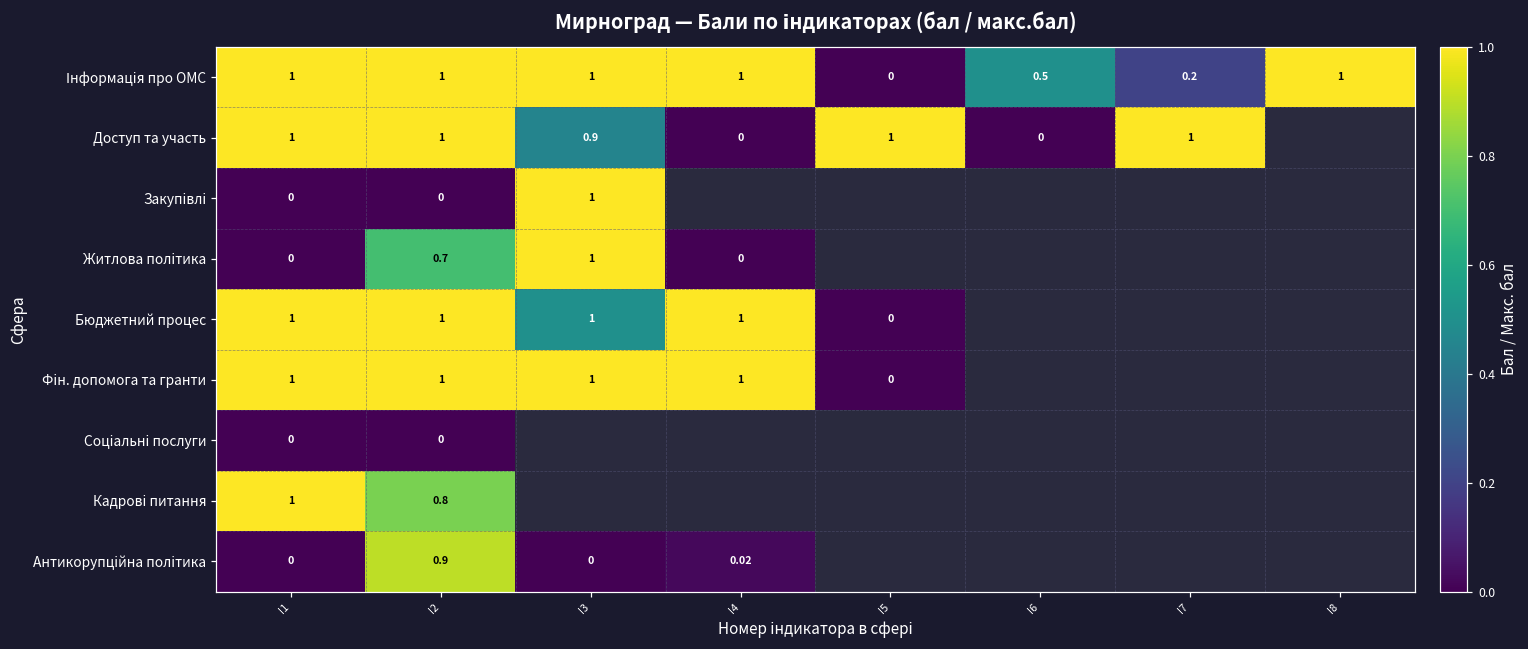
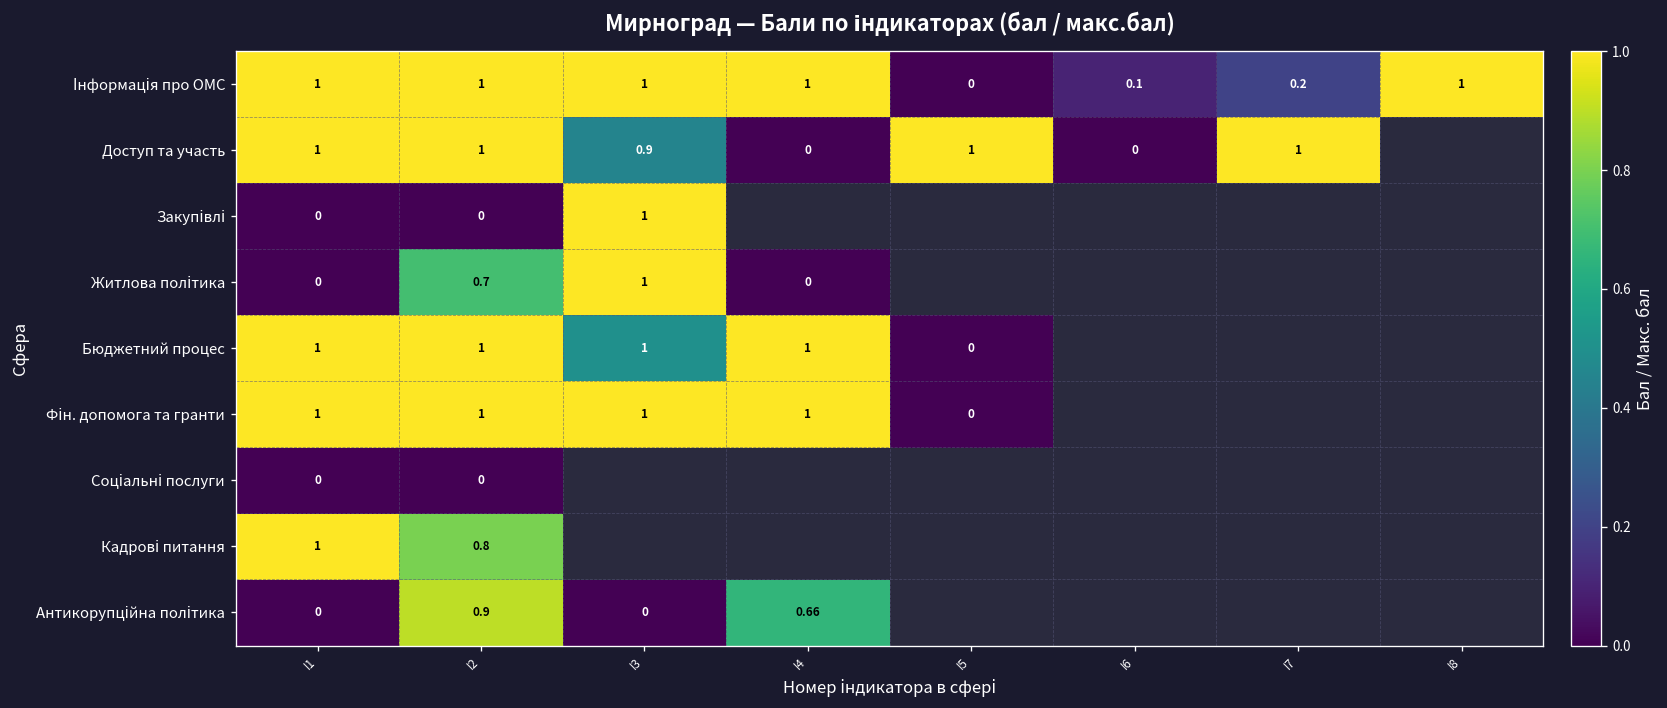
  {
    "Інформація про ОМС": {
      "І1": 1,
      "І2": 1,
      "І3": 1,
      "І4": 1,
      "І5": 0,
-     "І6": 0.5,
+     "І6": 0.1,
      "І7": 0.2,
      "І8": 1
    },
    "Доступ та участь": {
      "І1": 1,
      "І2": 1,
      "І3": 0.9,
      "І4": 0,
      "І5": 1,
      "І6": 0,
      "І7": 1
    },
    "Закупівлі": {
      "І1": 0,
      "І2": 0,
      "І3": 1
    },
    "Житлова політика": {
      "І1": 0,
      "І2": 0.7,
      "І3": 1,
      "І4": 0
    },
    "Бюджетний процес": {
      "І1": 1,
      "І2": 1,
      "І3": 1,
      "І4": 1,
      "І5": 0
    },
    "Фін. допомога та гранти": {
      "І1": 1,
      "І2": 1,
      "І3": 1,
      "І4": 1,
      "І5": 0
    },
    "Соціальні послуги": {
      "І1": 0,
      "І2": 0
    },
    "Кадрові питання": {
      "І1": 1,
      "І2": 0.8
    },
    "Антикорупційна політика": {
      "І1": 0,
      "І2": 0.9,
      "І3": 0,
-     "І4": 0.02
+     "І4": 0.66
    }
  }
